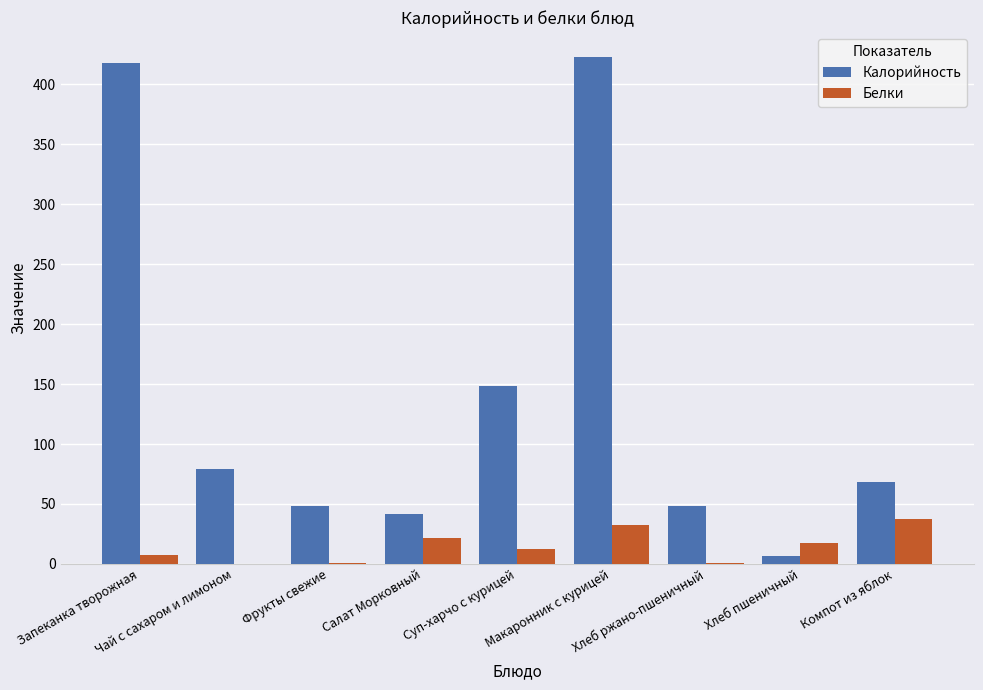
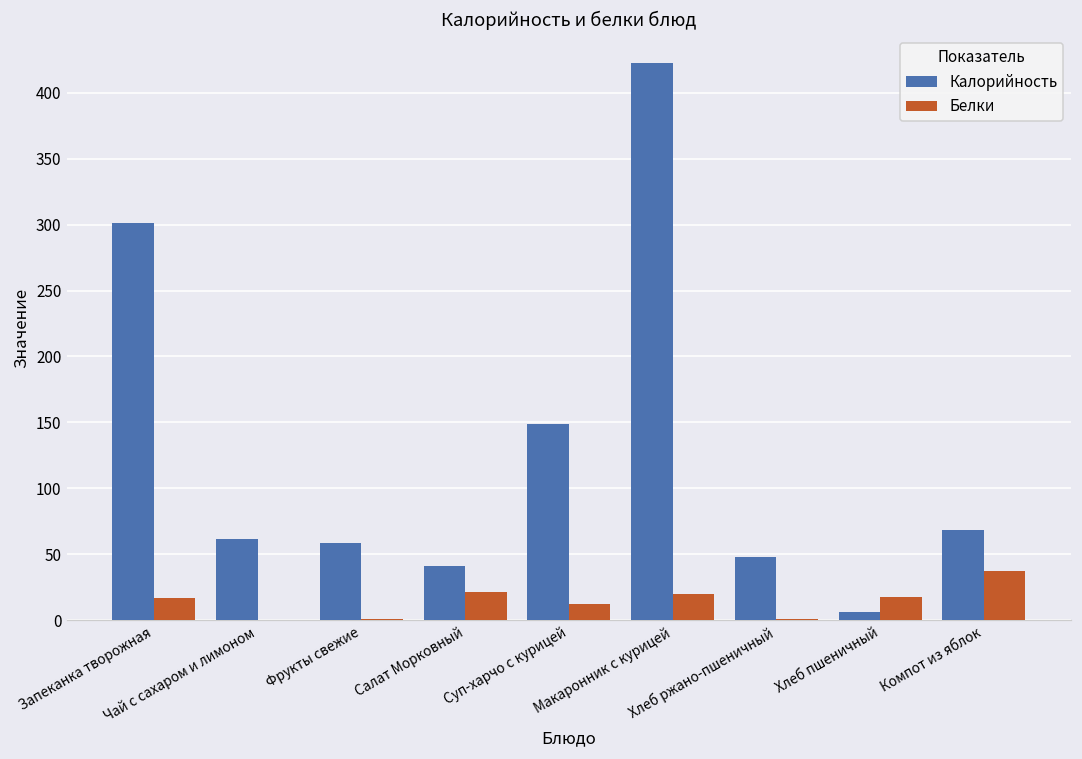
  {
    "Калорийность": {
-     "Запеканка творожная": 417,
-     "Чай с сахаром и лимоном": 79,
-     "Фрукты свежие": 49,
+     "Запеканка творожная": 301,
+     "Чай с сахаром и лимоном": 62,
+     "Фрукты свежие": 59,
      "Салат Морковный": 41,
      "Суп-харчо с курицей": 149,
      "Макаронник с курицей": 422,
      "Хлеб ржано-пшеничный": 48,
      "Хлеб пшеничный": 7,
      "Компот из яблок": 68
    },
    "Белки": {
-     "Запеканка творожная": 8,
+     "Запеканка творожная": 17,
      "Салат Морковный": 22,
      "Суп-харчо с курицей": 12,
-     "Макаронник с курицей": 32,
+     "Макаронник с курицей": 20,
      "Хлеб пшеничный": 18,
      "Компот из яблок": 37
    }
  }
